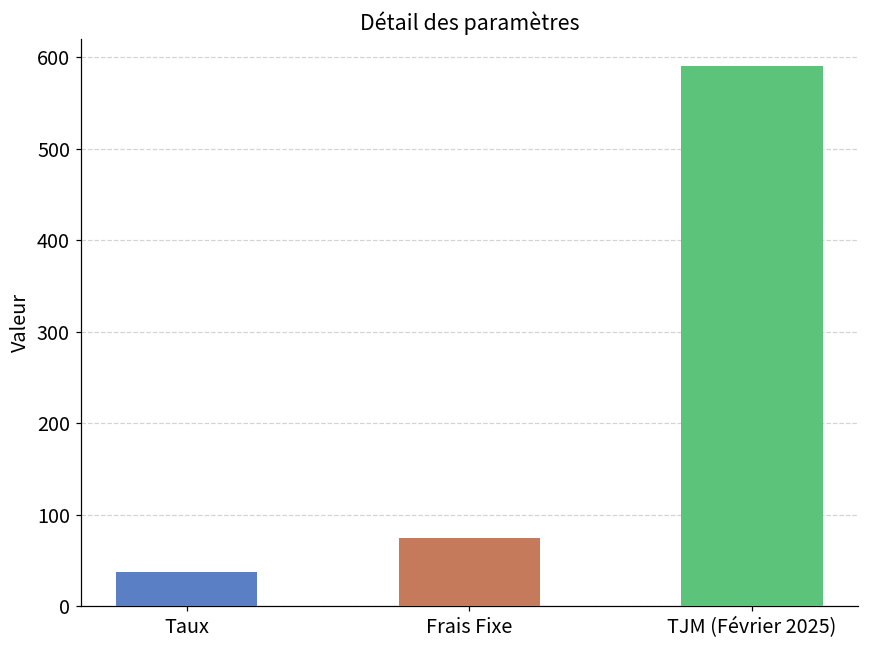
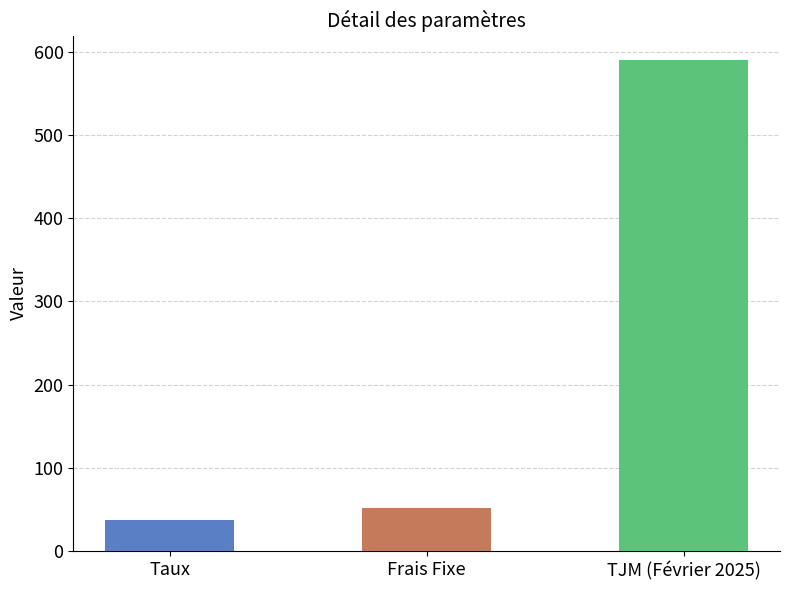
  {
    "Taux": 40,
-   "Frais Fixe": 80,
+   "Frais Fixe": 50,
    "TJM (Février 2025)": 590
  }
